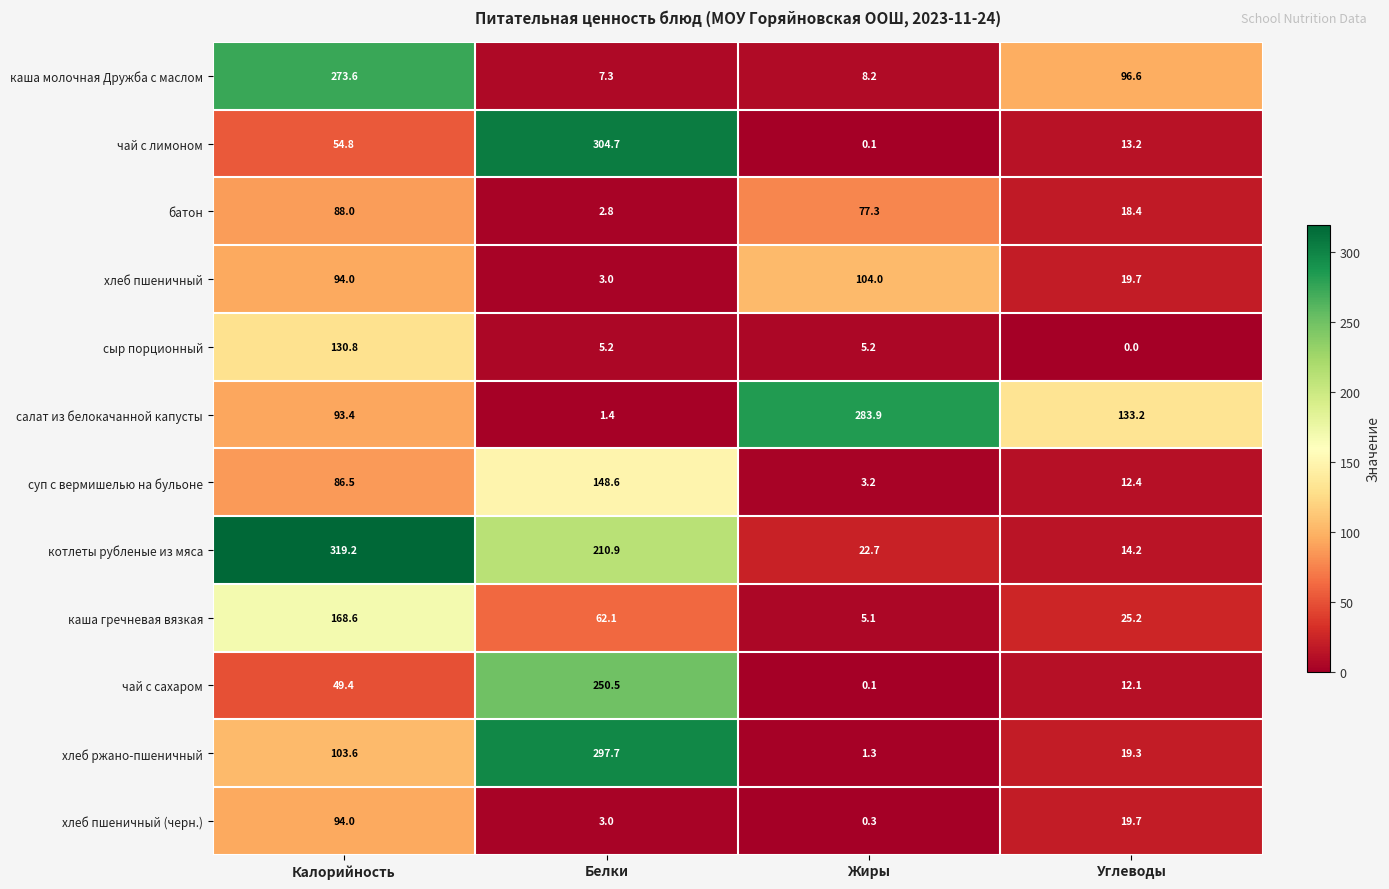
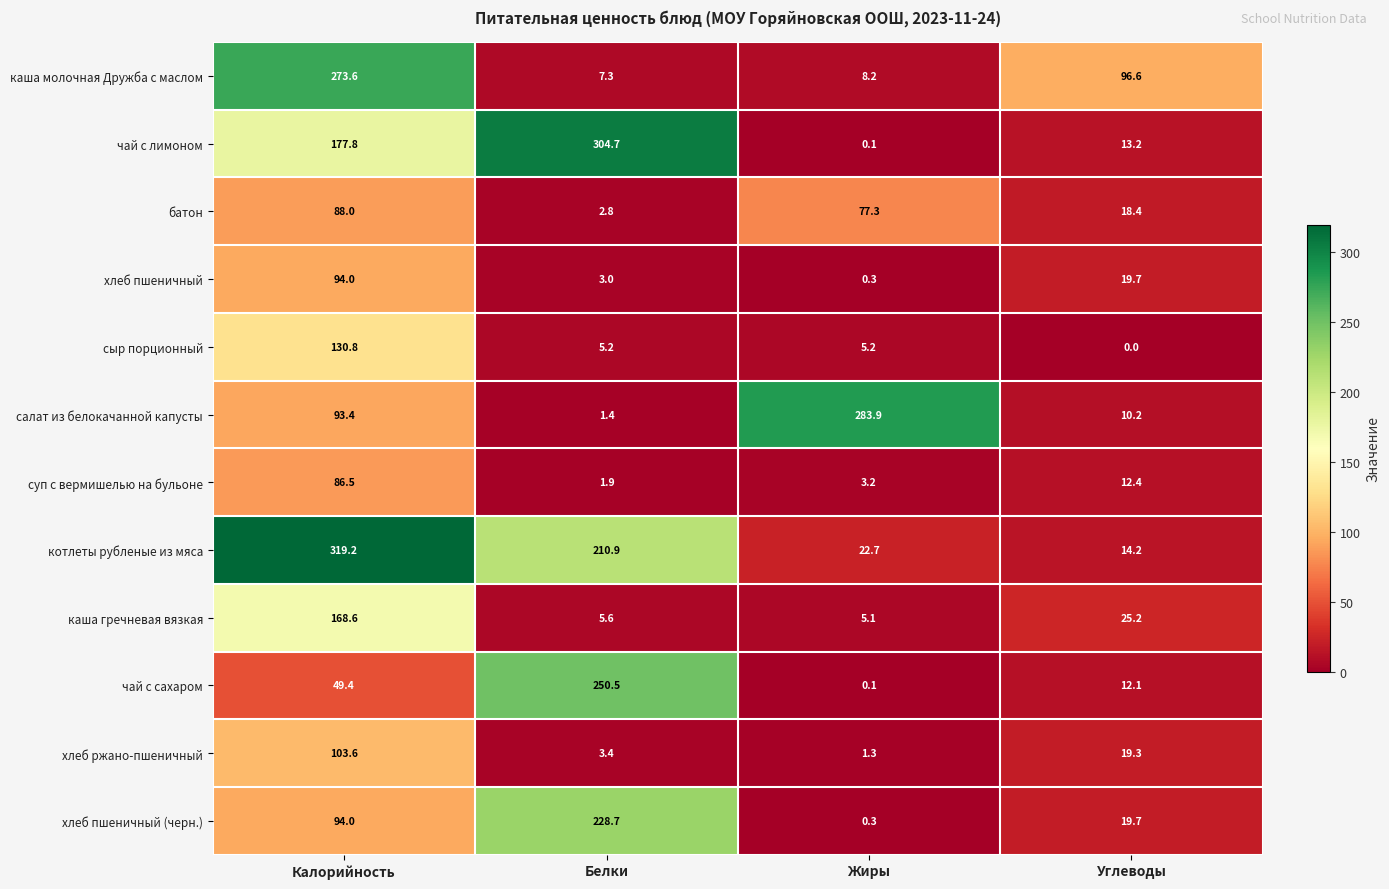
  {
    "каша молочная Дружба с маслом": {
      "Калорийность": 273.6,
      "Белки": 7.3,
      "Жиры": 8.2,
      "Углеводы": 96.6
    },
    "чай с лимоном": {
-     "Калорийность": 54.8,
+     "Калорийность": 177.8,
      "Белки": 304.7,
      "Жиры": 0.1,
      "Углеводы": 13.2
    },
    "батон": {
      "Калорийность": 88.0,
      "Белки": 2.8,
      "Жиры": 77.3,
      "Углеводы": 18.4
    },
    "хлеб пшеничный": {
      "Калорийность": 94.0,
      "Белки": 3.0,
-     "Жиры": 104.0,
+     "Жиры": 0.3,
      "Углеводы": 19.7
    },
    "сыр порционный": {
      "Калорийность": 130.8,
      "Белки": 5.2,
      "Жиры": 5.2,
      "Углеводы": 0.0
    },
    "салат из белокачанной капусты": {
      "Калорийность": 93.4,
      "Белки": 1.4,
      "Жиры": 283.9,
-     "Углеводы": 133.2
+     "Углеводы": 10.2
    },
    "суп с вермишелью на бульоне": {
      "Калорийность": 86.5,
-     "Белки": 148.6,
+     "Белки": 1.9,
      "Жиры": 3.2,
      "Углеводы": 12.4
    },
    "котлеты рубленые из мяса": {
      "Калорийность": 319.2,
      "Белки": 210.9,
      "Жиры": 22.7,
      "Углеводы": 14.2
    },
    "каша гречневая вязкая": {
      "Калорийность": 168.6,
-     "Белки": 62.1,
+     "Белки": 5.6,
      "Жиры": 5.1,
      "Углеводы": 25.2
    },
    "чай с сахаром": {
      "Калорийность": 49.4,
      "Белки": 250.5,
      "Жиры": 0.1,
      "Углеводы": 12.1
    },
    "хлеб ржано-пшеничный": {
      "Калорийность": 103.6,
-     "Белки": 297.7,
+     "Белки": 3.4,
      "Жиры": 1.3,
      "Углеводы": 19.3
    },
    "хлеб пшеничный (черн.)": {
      "Калорийность": 94.0,
-     "Белки": 3.0,
+     "Белки": 228.7,
      "Жиры": 0.3,
      "Углеводы": 19.7
    }
  }
